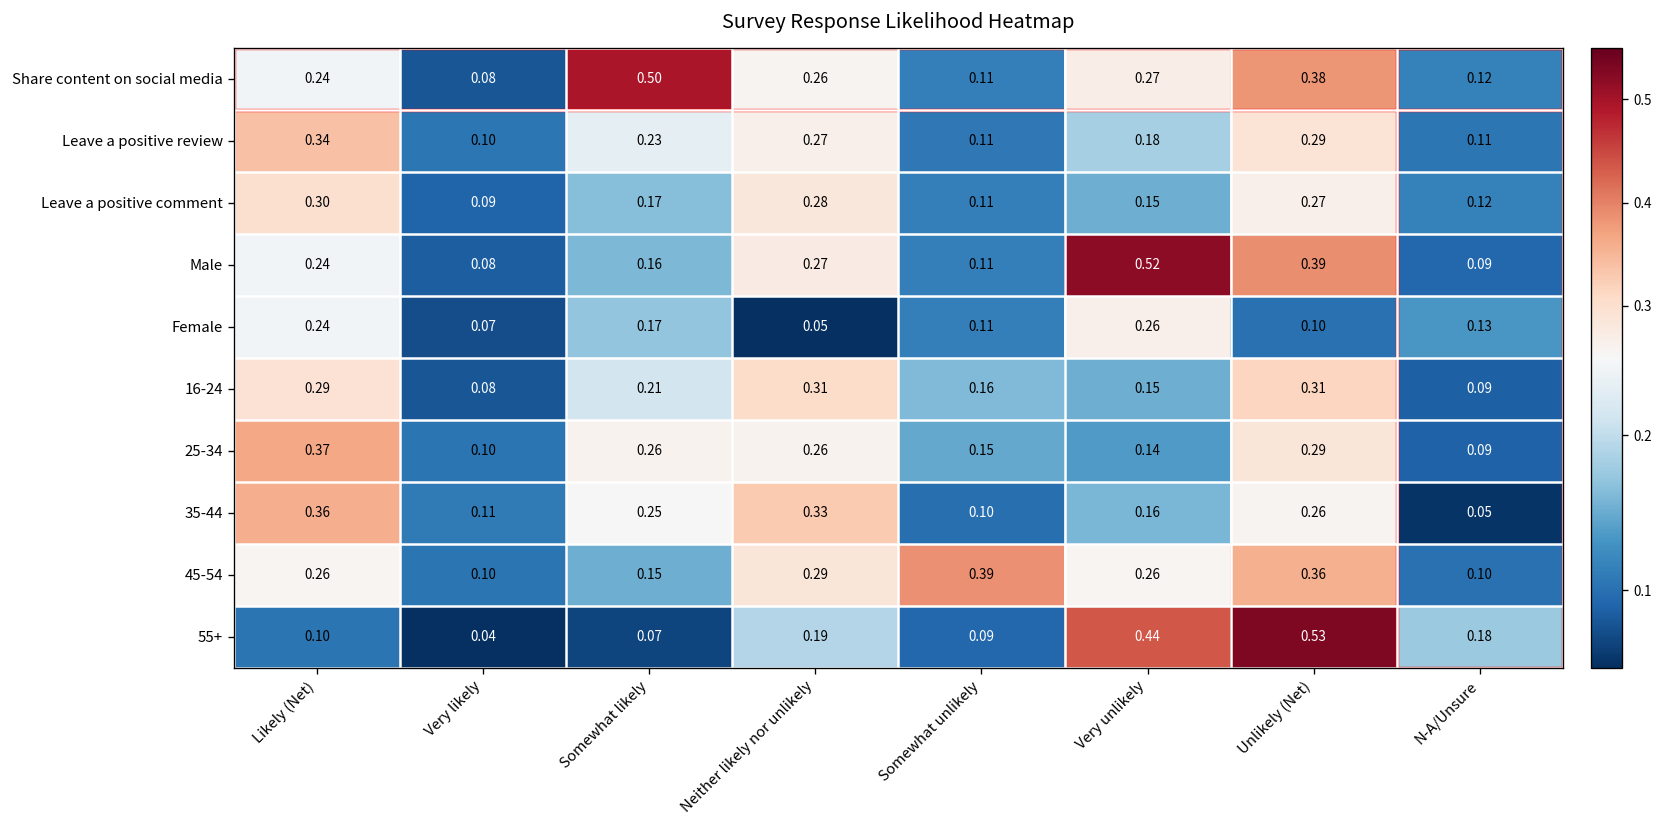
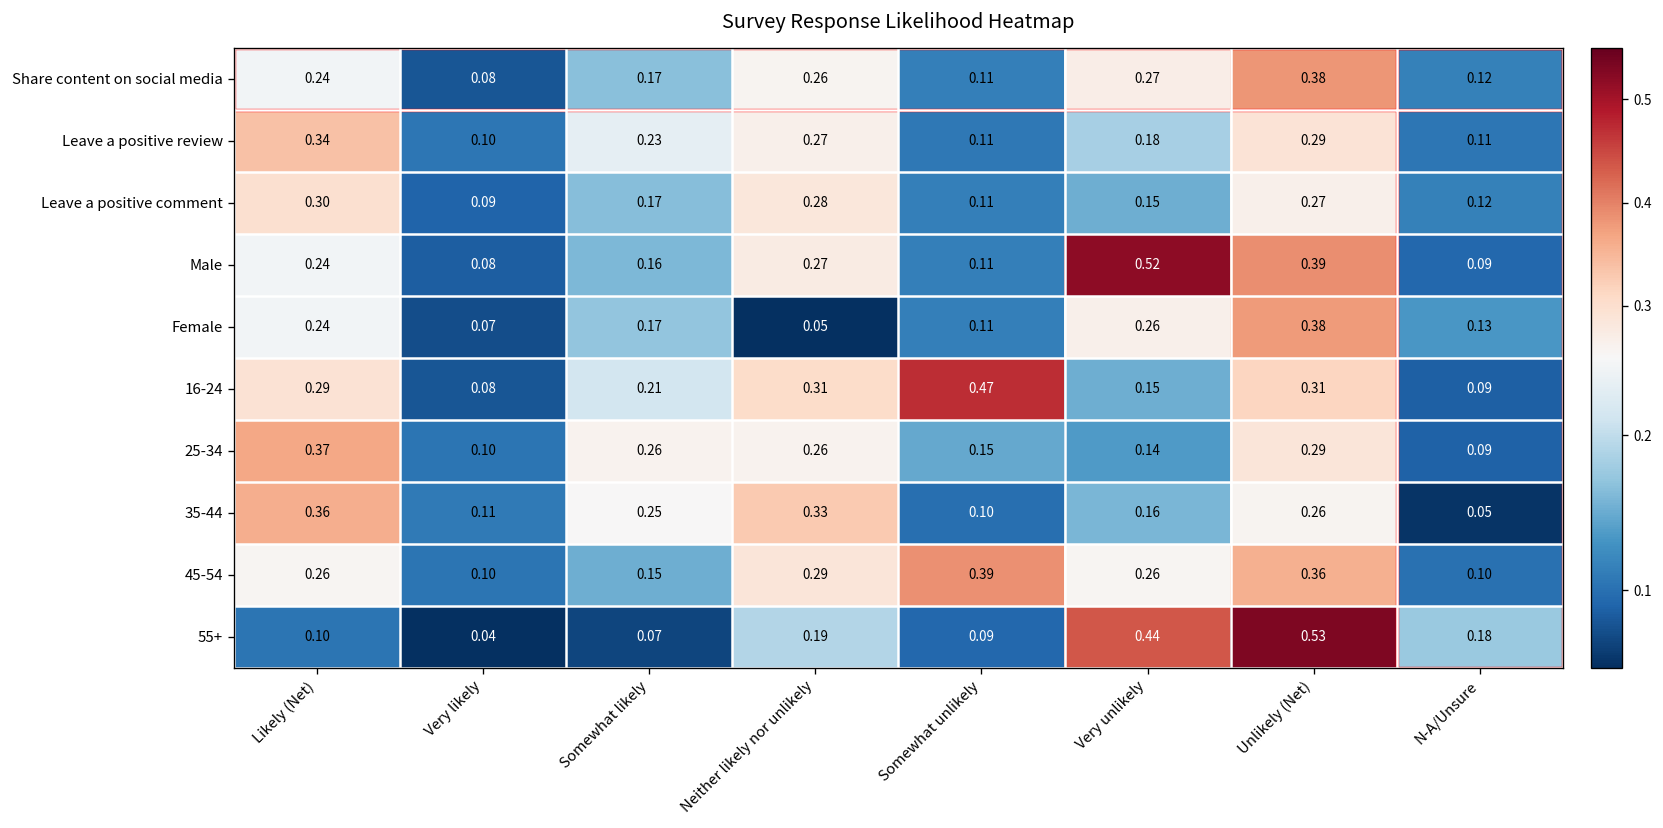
  {
    "Share content on social media": {
      "Likely (Net)": 0.24,
      "Very likely": 0.08,
-     "Somewhat likely": 0.50,
+     "Somewhat likely": 0.17,
      "Neither likely nor unlikely": 0.26,
      "Somewhat unlikely": 0.11,
      "Very unlikely": 0.27,
      "Unlikely (Net)": 0.38,
      "N-A/Unsure": 0.12
    },
    "Leave a positive review": {
      "Likely (Net)": 0.34,
      "Very likely": 0.10,
      "Somewhat likely": 0.23,
      "Neither likely nor unlikely": 0.27,
      "Somewhat unlikely": 0.11,
      "Very unlikely": 0.18,
      "Unlikely (Net)": 0.29,
      "N-A/Unsure": 0.11
    },
    "Leave a positive comment": {
      "Likely (Net)": 0.30,
      "Very likely": 0.09,
      "Somewhat likely": 0.17,
      "Neither likely nor unlikely": 0.28,
      "Somewhat unlikely": 0.11,
      "Very unlikely": 0.15,
      "Unlikely (Net)": 0.27,
      "N-A/Unsure": 0.12
    },
    "Male": {
      "Likely (Net)": 0.24,
      "Very likely": 0.08,
      "Somewhat likely": 0.16,
      "Neither likely nor unlikely": 0.27,
      "Somewhat unlikely": 0.11,
      "Very unlikely": 0.52,
      "Unlikely (Net)": 0.39,
      "N-A/Unsure": 0.09
    },
    "Female": {
      "Likely (Net)": 0.24,
      "Very likely": 0.07,
      "Somewhat likely": 0.17,
      "Neither likely nor unlikely": 0.05,
      "Somewhat unlikely": 0.11,
      "Very unlikely": 0.26,
-     "Unlikely (Net)": 0.10,
+     "Unlikely (Net)": 0.38,
      "N-A/Unsure": 0.13
    },
    "16-24": {
      "Likely (Net)": 0.29,
      "Very likely": 0.08,
      "Somewhat likely": 0.21,
      "Neither likely nor unlikely": 0.31,
-     "Somewhat unlikely": 0.16,
+     "Somewhat unlikely": 0.47,
      "Very unlikely": 0.15,
      "Unlikely (Net)": 0.31,
      "N-A/Unsure": 0.09
    },
    "25-34": {
      "Likely (Net)": 0.37,
      "Very likely": 0.10,
      "Somewhat likely": 0.26,
      "Neither likely nor unlikely": 0.26,
      "Somewhat unlikely": 0.15,
      "Very unlikely": 0.14,
      "Unlikely (Net)": 0.29,
      "N-A/Unsure": 0.09
    },
    "35-44": {
      "Likely (Net)": 0.36,
      "Very likely": 0.11,
      "Somewhat likely": 0.25,
      "Neither likely nor unlikely": 0.33,
      "Somewhat unlikely": 0.10,
      "Very unlikely": 0.16,
      "Unlikely (Net)": 0.26,
      "N-A/Unsure": 0.05
    },
    "45-54": {
      "Likely (Net)": 0.26,
      "Very likely": 0.10,
      "Somewhat likely": 0.15,
      "Neither likely nor unlikely": 0.29,
      "Somewhat unlikely": 0.39,
      "Very unlikely": 0.26,
      "Unlikely (Net)": 0.36,
      "N-A/Unsure": 0.10
    },
    "55+": {
      "Likely (Net)": 0.10,
      "Very likely": 0.04,
      "Somewhat likely": 0.07,
      "Neither likely nor unlikely": 0.19,
      "Somewhat unlikely": 0.09,
      "Very unlikely": 0.44,
      "Unlikely (Net)": 0.53,
      "N-A/Unsure": 0.18
    }
  }
